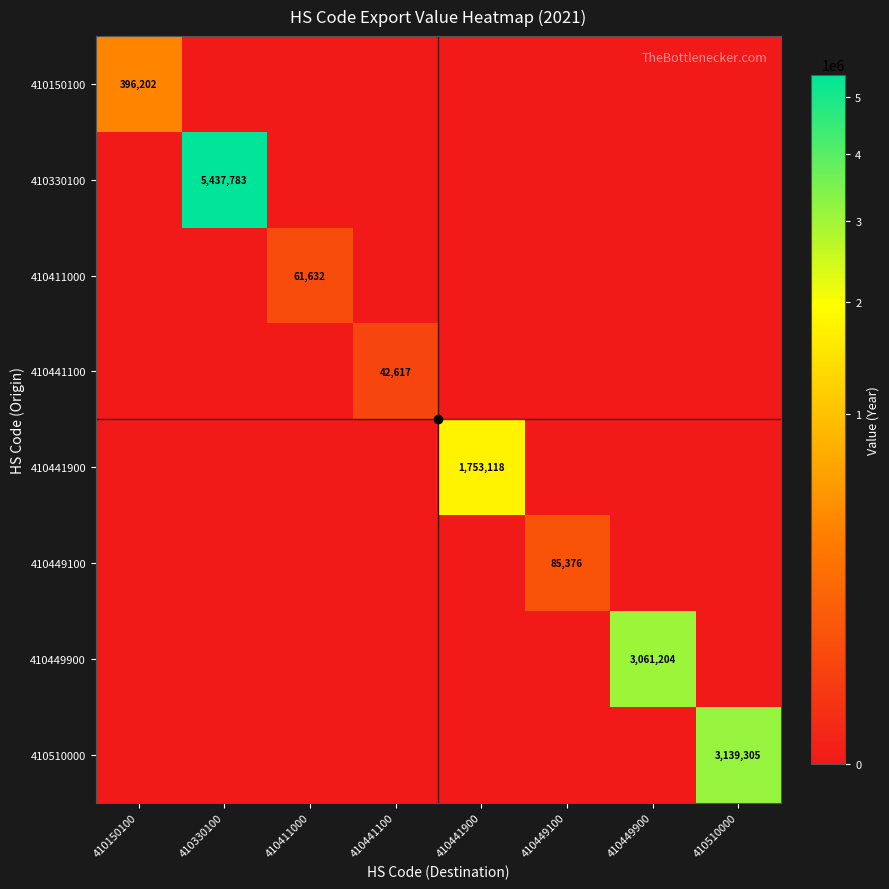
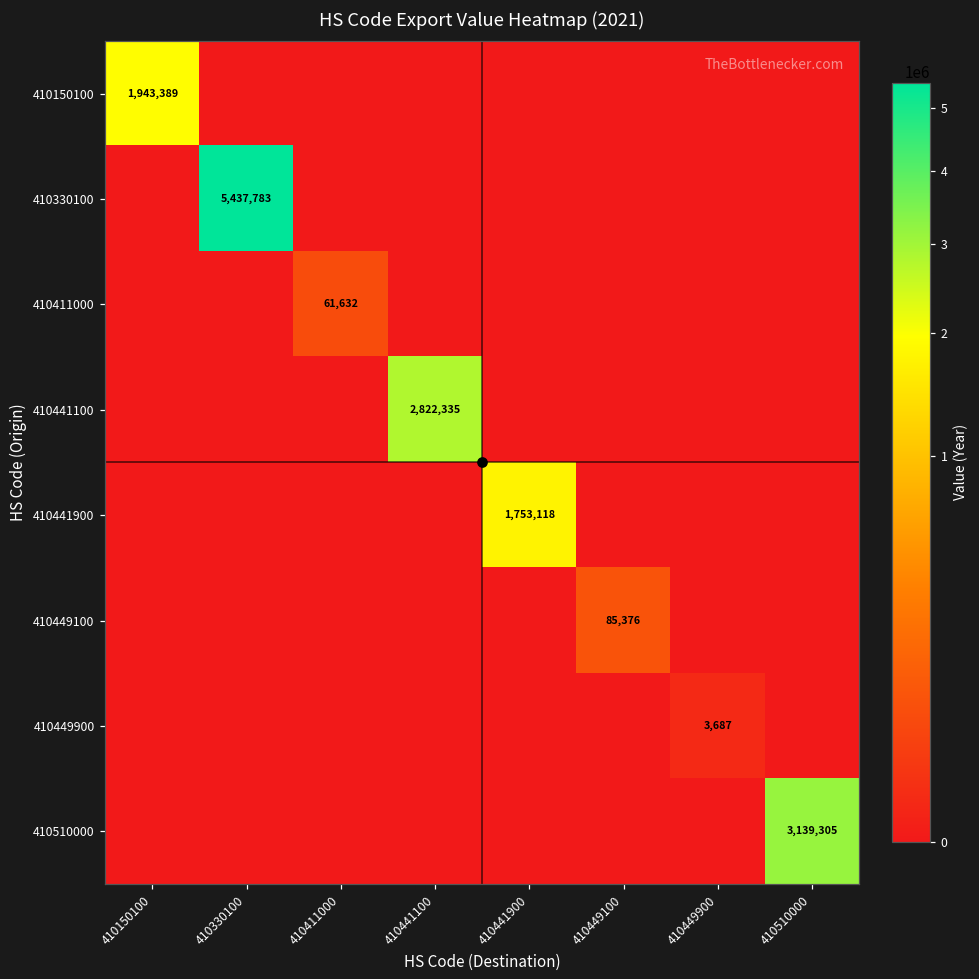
  {
    "410150100": {
-     "410150100": "396,202"
+     "410150100": "1,943,389"
    },
    "410330100": {
      "410330100": "5,437,783"
    },
    "410411000": {
      "410411000": "61,632"
    },
    "410441100": {
-     "410441100": "42,617"
+     "410441100": "2,822,335"
    },
    "410441900": {
      "410441900": "1,753,118"
    },
    "410449100": {
      "410449100": "85,376"
    },
    "410449900": {
-     "410449900": "3,061,204"
+     "410449900": "3,687"
    },
    "410510000": {
      "410510000": "3,139,305"
    }
  }
